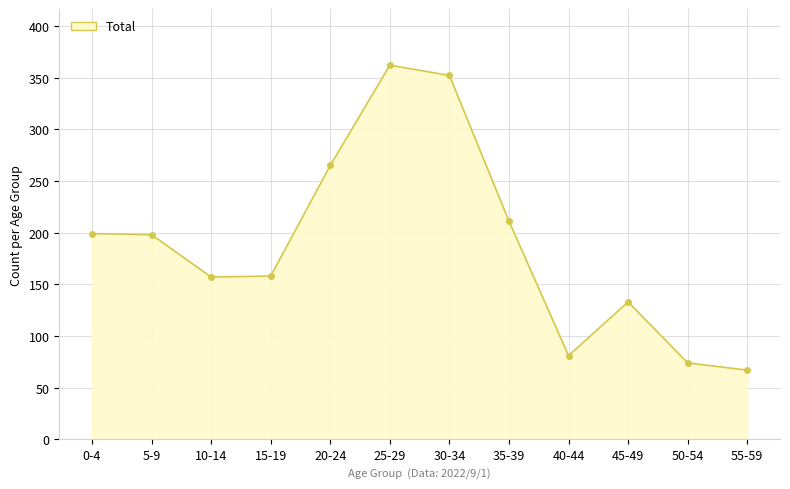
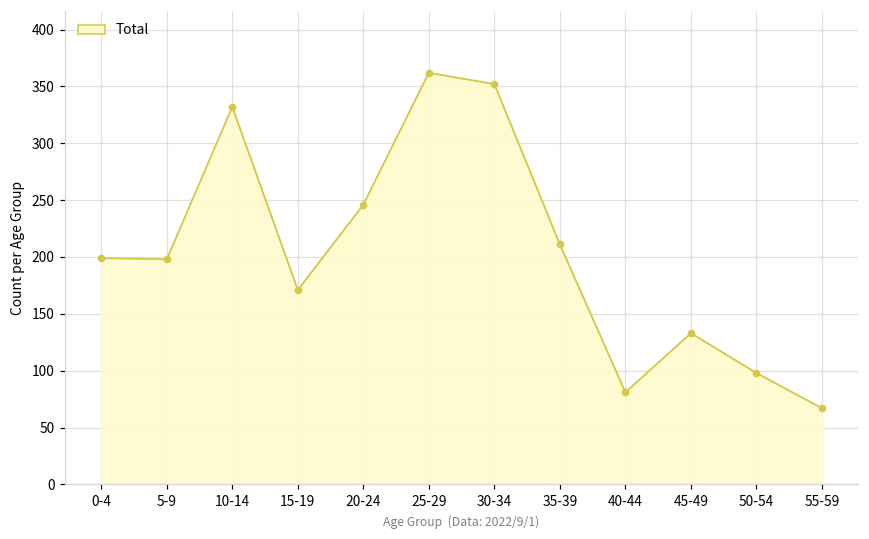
  {
    "0-4": 199,
    "5-9": 198,
-   "10-14": 157,
-   "15-19": 158,
-   "20-24": 265,
+   "10-14": 332,
+   "15-19": 171,
+   "20-24": 246,
    "25-29": 362,
    "30-34": 352,
    "35-39": 211,
    "40-44": 81,
    "45-49": 133,
-   "50-54": 74,
+   "50-54": 98,
    "55-59": 67
  }
